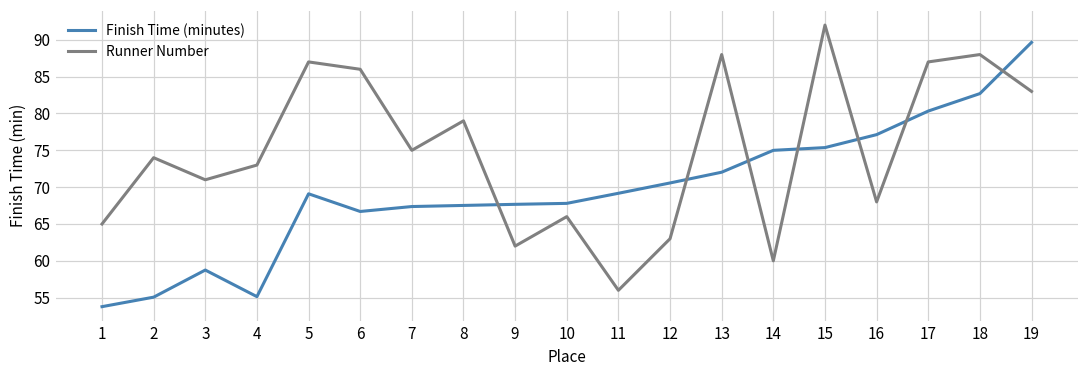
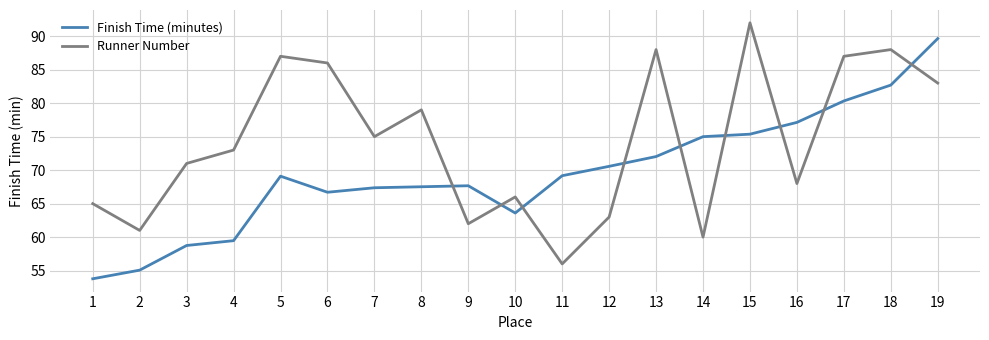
  {
    "Finish Time (minutes)": {
      "1": 54,
      "2": 55,
      "3": 59,
-     "4": 55,
+     "4": 59,
      "5": 69,
      "6": 67,
      "7": 67,
      "8": 68,
      "9": 68,
-     "10": 68,
+     "10": 64,
      "11": 69,
      "12": 71,
      "13": 72,
      "14": 75,
      "15": 75,
      "16": 77,
      "17": 80,
      "18": 83,
      "19": 90
    },
    "Runner Number": {
      "1": 65,
-     "2": 74,
+     "2": 61,
      "3": 71,
      "4": 73,
      "5": 87,
      "6": 86,
      "7": 75,
      "8": 79,
      "9": 62,
      "10": 66,
      "11": 56,
      "12": 63,
      "13": 88,
      "14": 60,
      "15": 92,
      "16": 68,
      "17": 87,
      "18": 88,
      "19": 83
    }
  }
